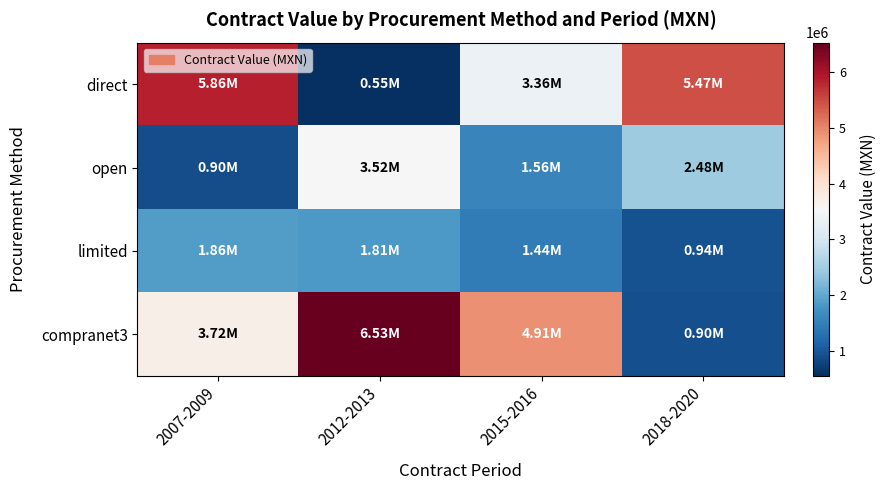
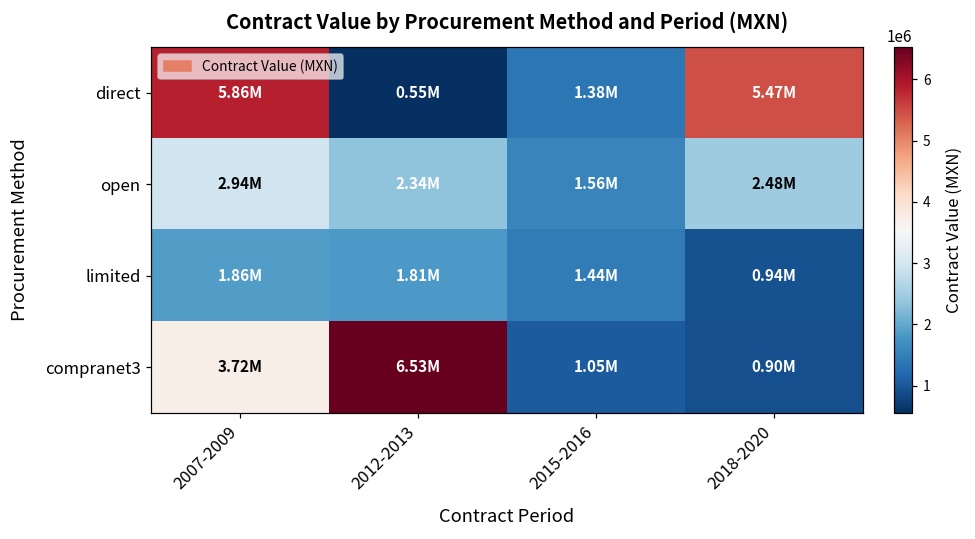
  {
    "direct": {
      "2007-2009": "5.86M",
      "2012-2013": "0.55M",
-     "2015-2016": "3.36M",
+     "2015-2016": "1.38M",
      "2018-2020": "5.47M"
    },
    "open": {
-     "2007-2009": "0.90M",
-     "2012-2013": "3.52M",
+     "2007-2009": "2.94M",
+     "2012-2013": "2.34M",
      "2015-2016": "1.56M",
      "2018-2020": "2.48M"
    },
    "limited": {
      "2007-2009": "1.86M",
      "2012-2013": "1.81M",
      "2015-2016": "1.44M",
      "2018-2020": "0.94M"
    },
    "compranet3": {
      "2007-2009": "3.72M",
      "2012-2013": "6.53M",
-     "2015-2016": "4.91M",
+     "2015-2016": "1.05M",
      "2018-2020": "0.90M"
    }
  }
